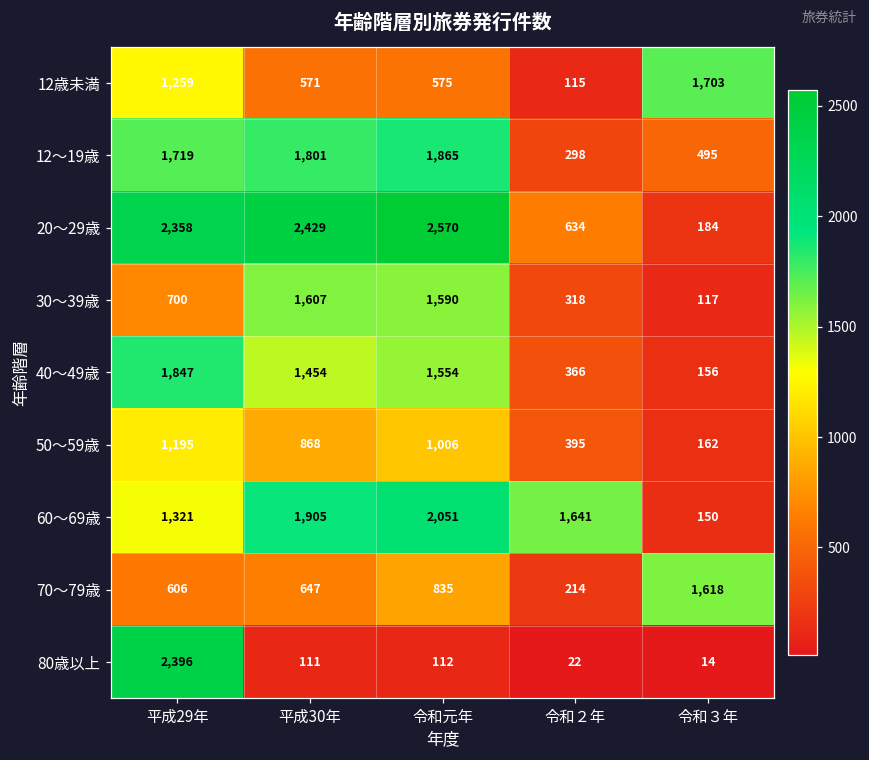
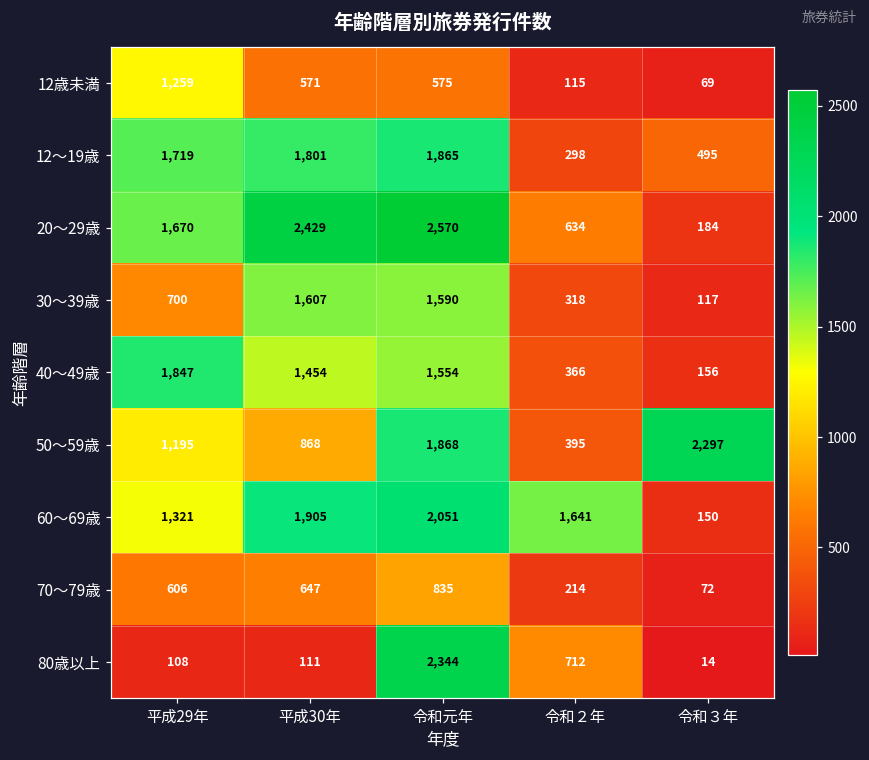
  {
    "12歳未満": {
      "平成29年": "1,259",
      "平成30年": "571",
      "令和元年": "575",
      "令和２年": "115",
-     "令和３年": "1,703"
+     "令和３年": "69"
    },
    "12～19歳": {
      "平成29年": "1,719",
      "平成30年": "1,801",
      "令和元年": "1,865",
      "令和２年": "298",
      "令和３年": "495"
    },
    "20～29歳": {
-     "平成29年": "2,358",
+     "平成29年": "1,670",
      "平成30年": "2,429",
      "令和元年": "2,570",
      "令和２年": "634",
      "令和３年": "184"
    },
    "30～39歳": {
      "平成29年": "700",
      "平成30年": "1,607",
      "令和元年": "1,590",
      "令和２年": "318",
      "令和３年": "117"
    },
    "40～49歳": {
      "平成29年": "1,847",
      "平成30年": "1,454",
      "令和元年": "1,554",
      "令和２年": "366",
      "令和３年": "156"
    },
    "50～59歳": {
      "平成29年": "1,195",
      "平成30年": "868",
-     "令和元年": "1,006",
+     "令和元年": "1,868",
      "令和２年": "395",
-     "令和３年": "162"
+     "令和３年": "2,297"
    },
    "60～69歳": {
      "平成29年": "1,321",
      "平成30年": "1,905",
      "令和元年": "2,051",
      "令和２年": "1,641",
      "令和３年": "150"
    },
    "70～79歳": {
      "平成29年": "606",
      "平成30年": "647",
      "令和元年": "835",
      "令和２年": "214",
-     "令和３年": "1,618"
+     "令和３年": "72"
    },
    "80歳以上": {
-     "平成29年": "2,396",
+     "平成29年": "108",
      "平成30年": "111",
-     "令和元年": "112",
-     "令和２年": "22",
+     "令和元年": "2,344",
+     "令和２年": "712",
      "令和３年": "14"
    }
  }
